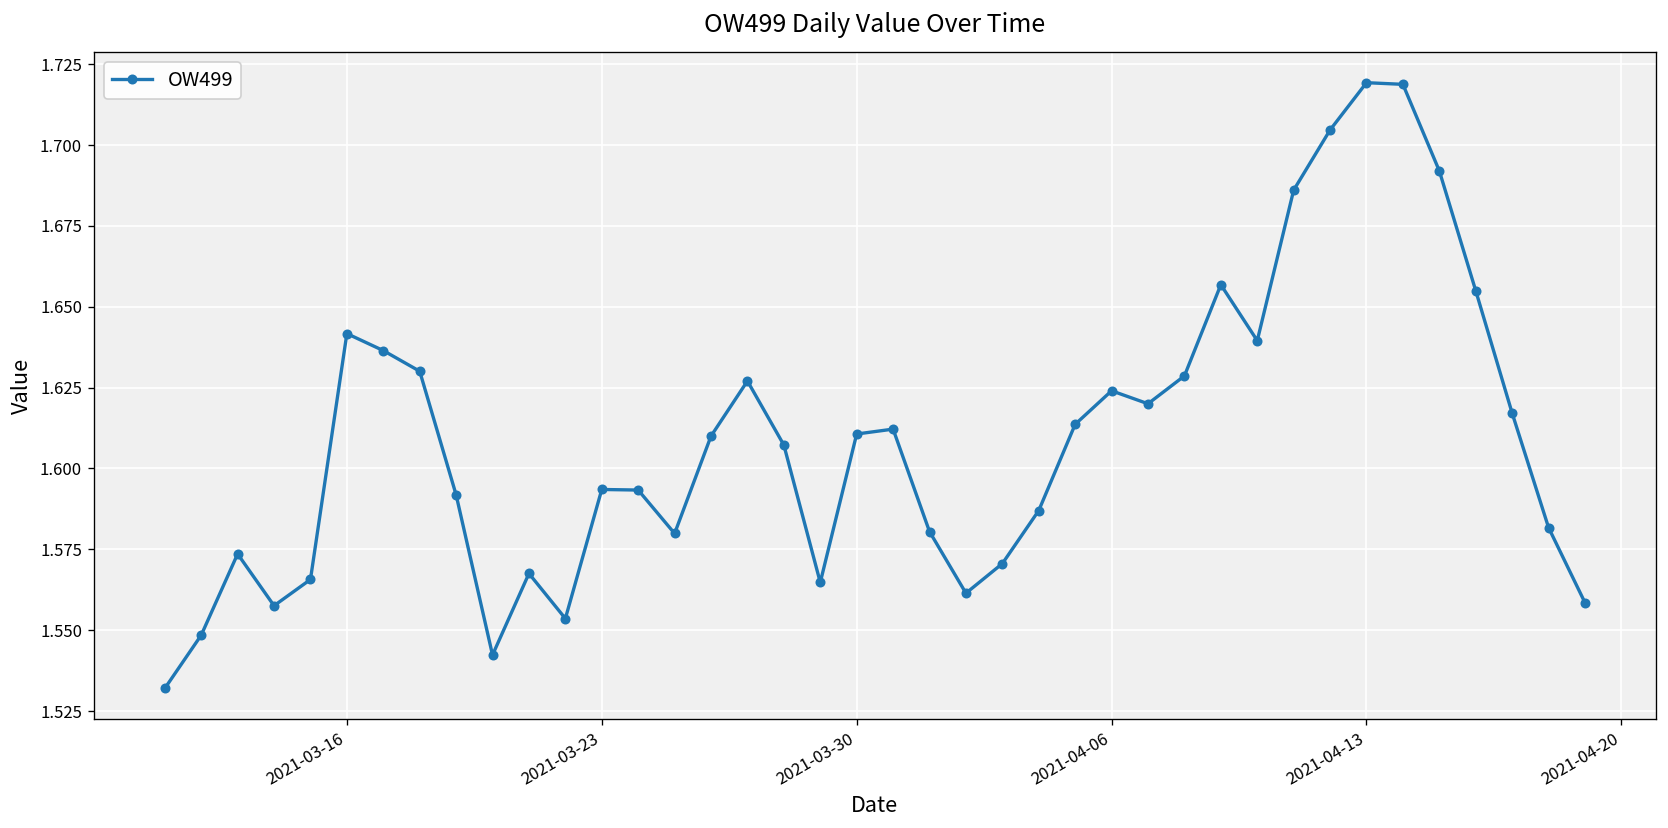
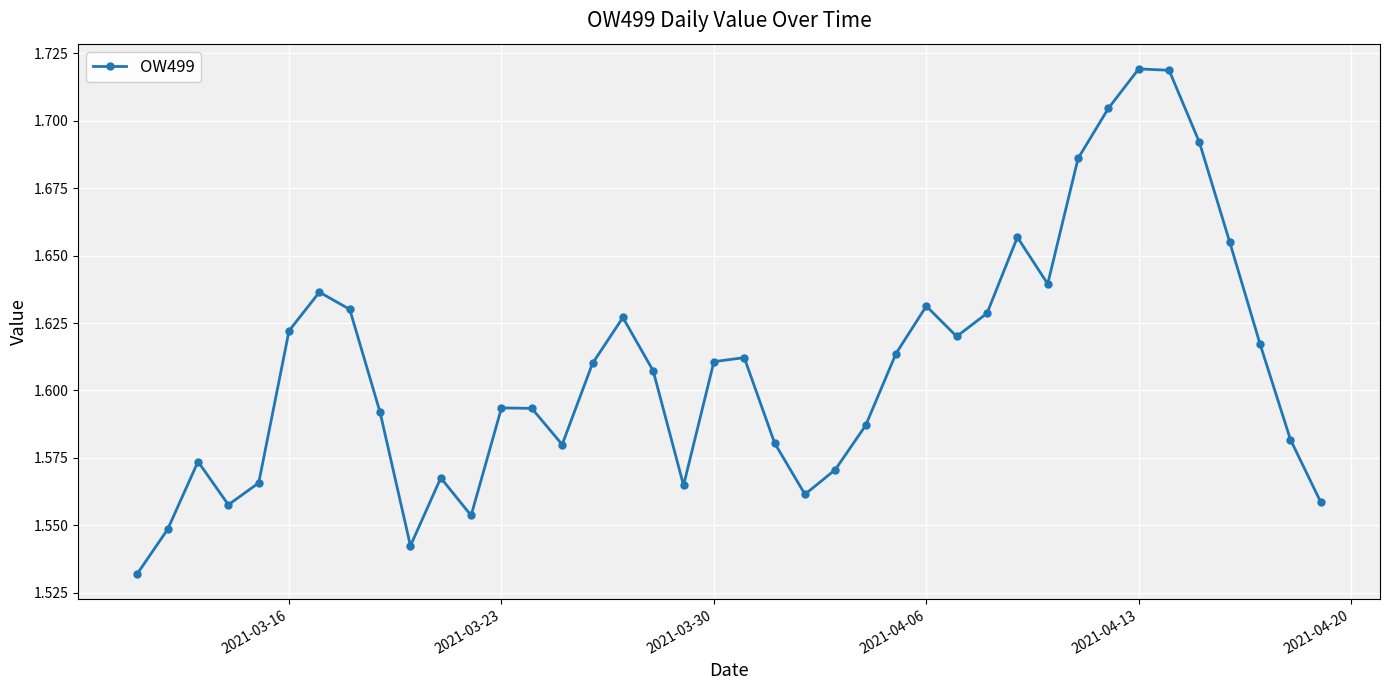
  {
-   "2021-03-16": 1.642,
+   "2021-03-16": 1.622,
    "2021-03-23": 1.594,
    "2021-03-30": 1.611,
-   "2021-04-06": 1.624,
+   "2021-04-06": 1.631,
    "2021-04-13": 1.719
  }
